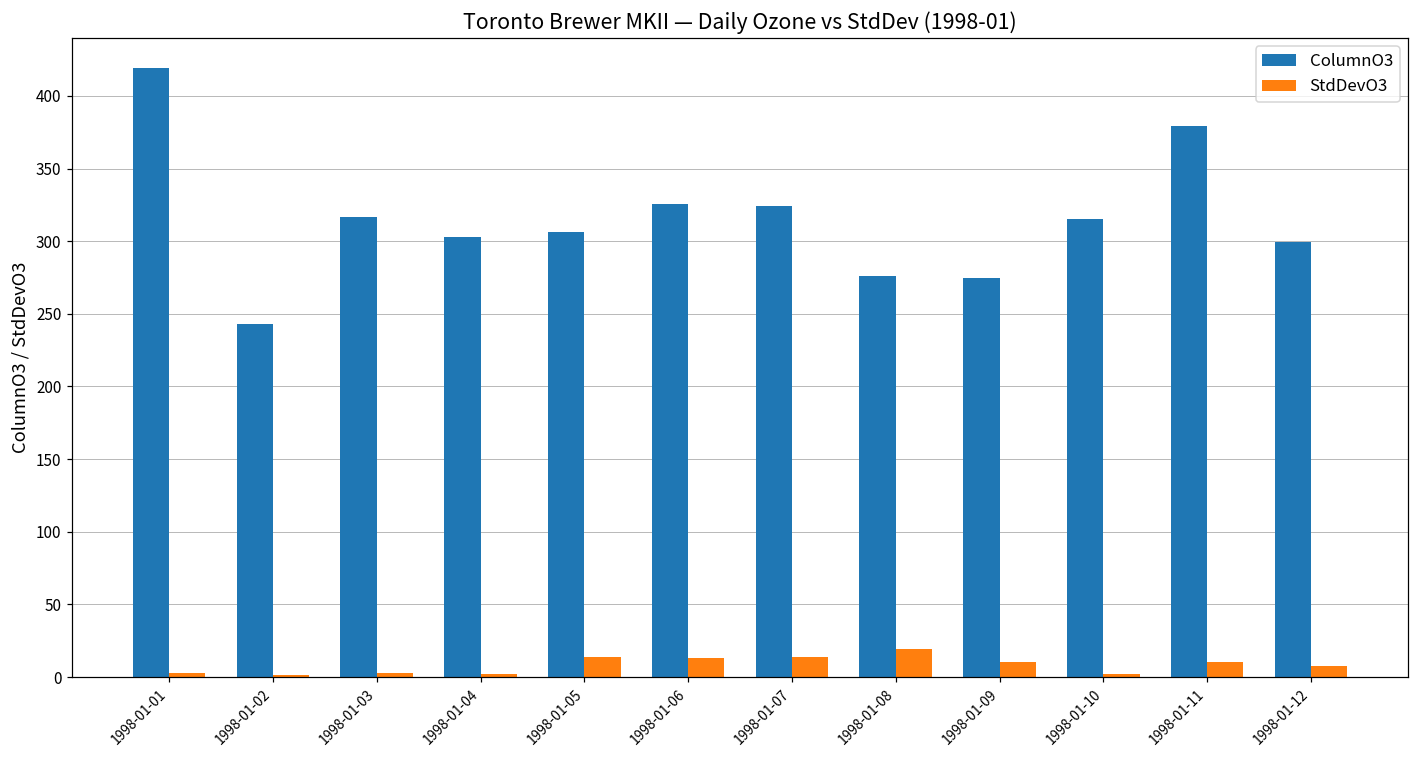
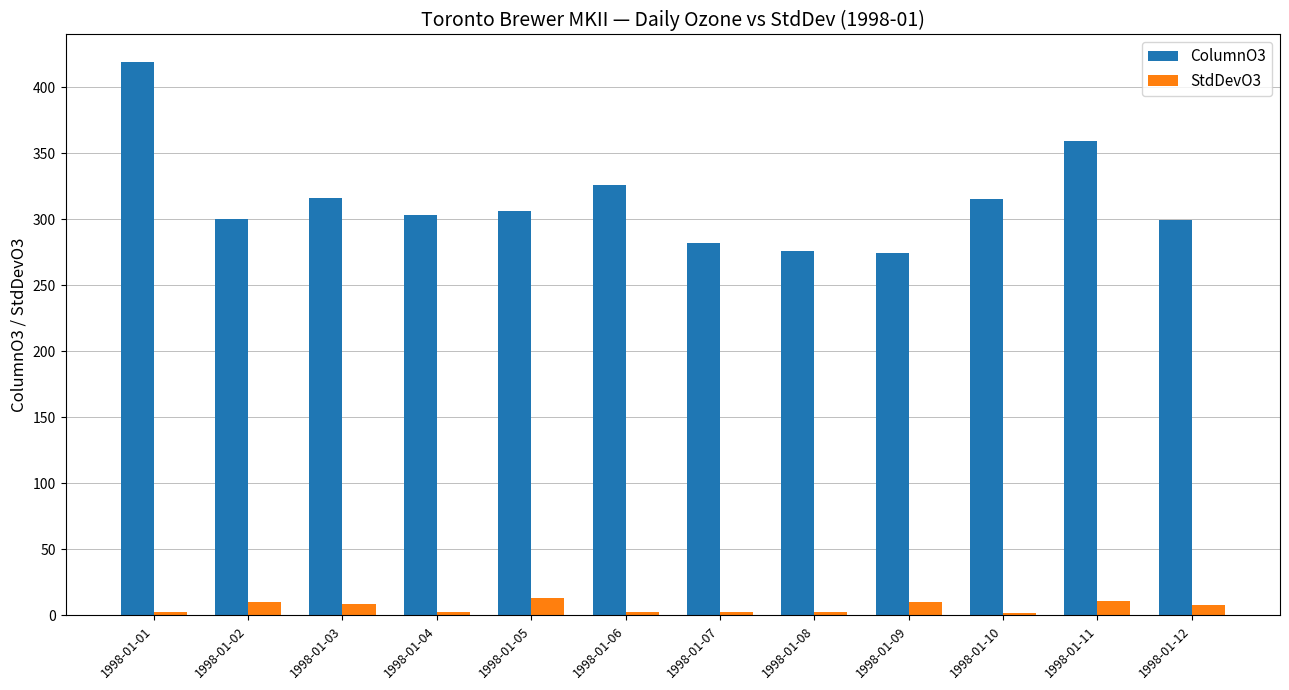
  {
    "ColumnO3": {
      "1998-01-01": 419,
-     "1998-01-02": 243,
+     "1998-01-02": 300,
      "1998-01-03": 317,
      "1998-01-04": 303,
      "1998-01-05": 306,
      "1998-01-06": 326,
-     "1998-01-07": 324,
+     "1998-01-07": 282,
      "1998-01-08": 276,
      "1998-01-09": 275,
      "1998-01-10": 316,
-     "1998-01-11": 380,
+     "1998-01-11": 359,
      "1998-01-12": 299
    },
    "StdDevO3": {
      "1998-01-01": 3,
-     "1998-01-02": 1,
-     "1998-01-03": 3,
+     "1998-01-02": 10,
+     "1998-01-03": 9,
      "1998-01-04": 2,
      "1998-01-05": 14,
-     "1998-01-06": 13,
-     "1998-01-07": 14,
-     "1998-01-08": 19,
+     "1998-01-06": 2,
+     "1998-01-07": 3,
+     "1998-01-08": 3,
      "1998-01-09": 10,
      "1998-01-10": 2,
      "1998-01-11": 11,
      "1998-01-12": 8
    }
  }
